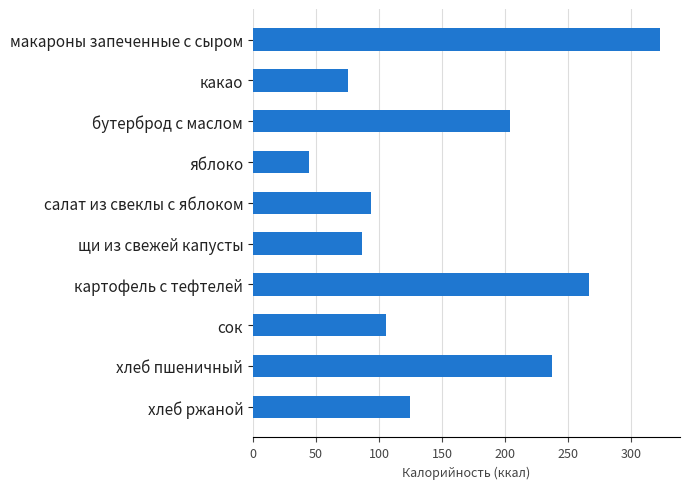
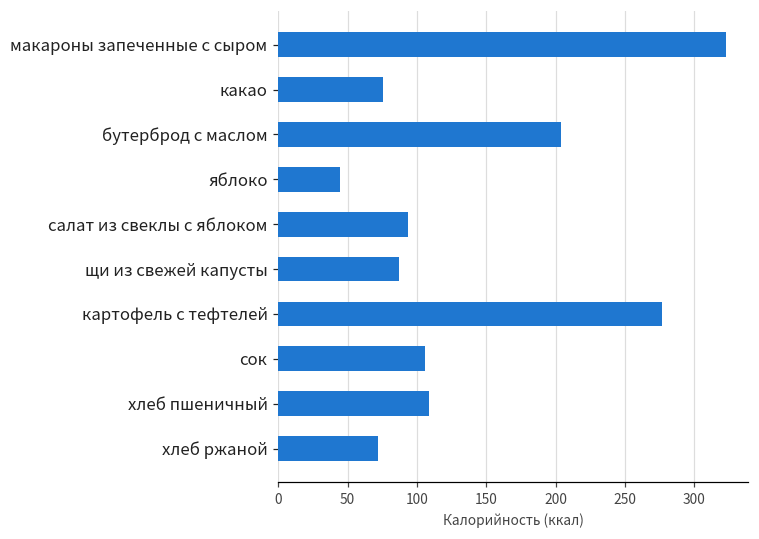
  {
    "макароны запеченные с сыром": 323,
    "какао": 76,
    "бутерброд с маслом": 204,
    "яблоко": 44,
    "салат из свеклы с яблоком": 94,
    "щи из свежей капусты": 87,
-   "картофель с тефтелей": 267,
+   "картофель с тефтелей": 277,
    "сок": 106,
-   "хлеб пшеничный": 237,
-   "хлеб ржаной": 125
+   "хлеб пшеничный": 109,
+   "хлеб ржаной": 72
  }
